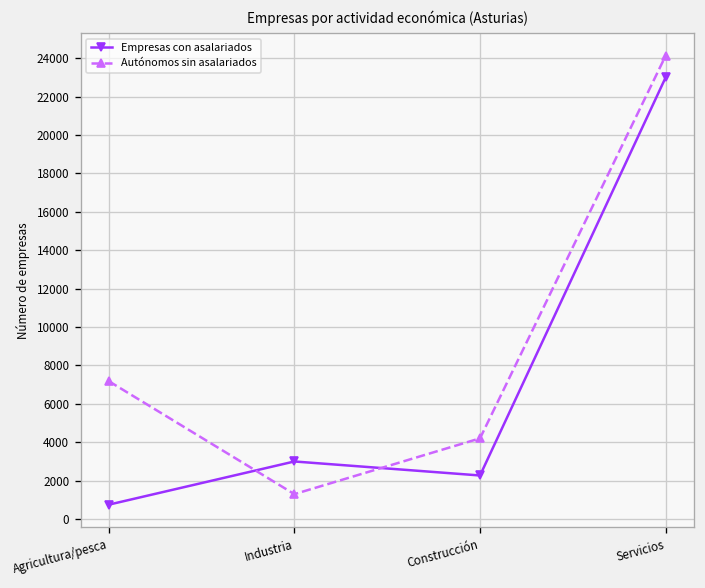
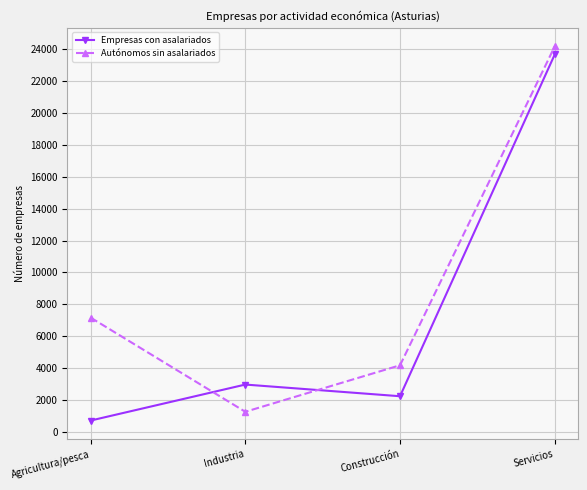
  {
    "Empresas con asalariados": {
      "Agricultura/pesca": 700,
      "Industria": 3000,
      "Construcción": 2300,
-     "Servicios": 23000
+     "Servicios": 23600
    },
    "Autónomos sin asalariados": {
      "Agricultura/pesca": 7200,
      "Industria": 1300,
      "Construcción": 4200,
      "Servicios": 24100
    }
  }
